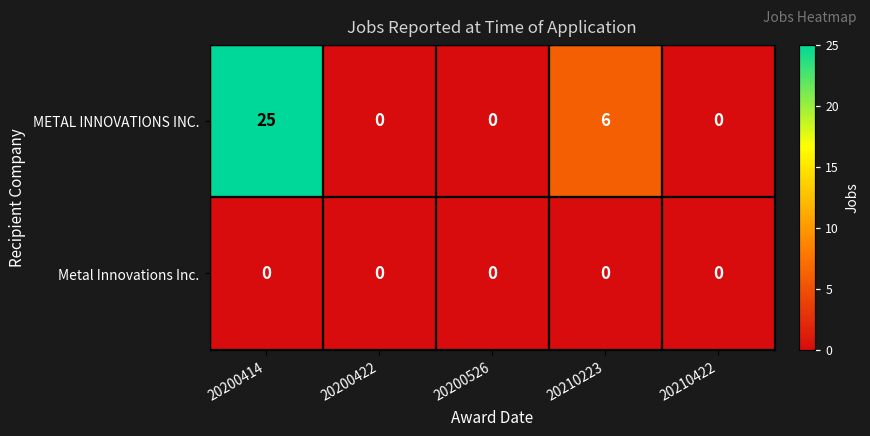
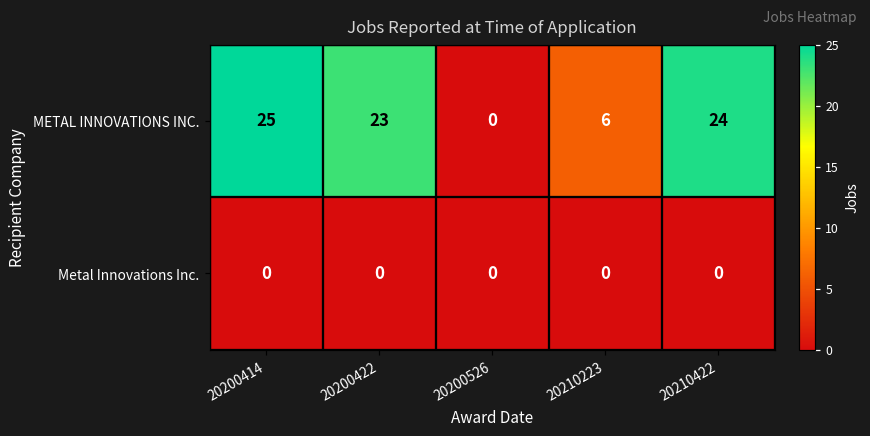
  {
    "METAL INNOVATIONS INC.": {
      "20200414": 25,
-     "20200422": 0,
+     "20200422": 23,
      "20200526": 0,
      "20210223": 6,
-     "20210422": 0
+     "20210422": 24
    },
    "Metal Innovations Inc.": {
      "20200414": 0,
      "20200422": 0,
      "20200526": 0,
      "20210223": 0,
      "20210422": 0
    }
  }
